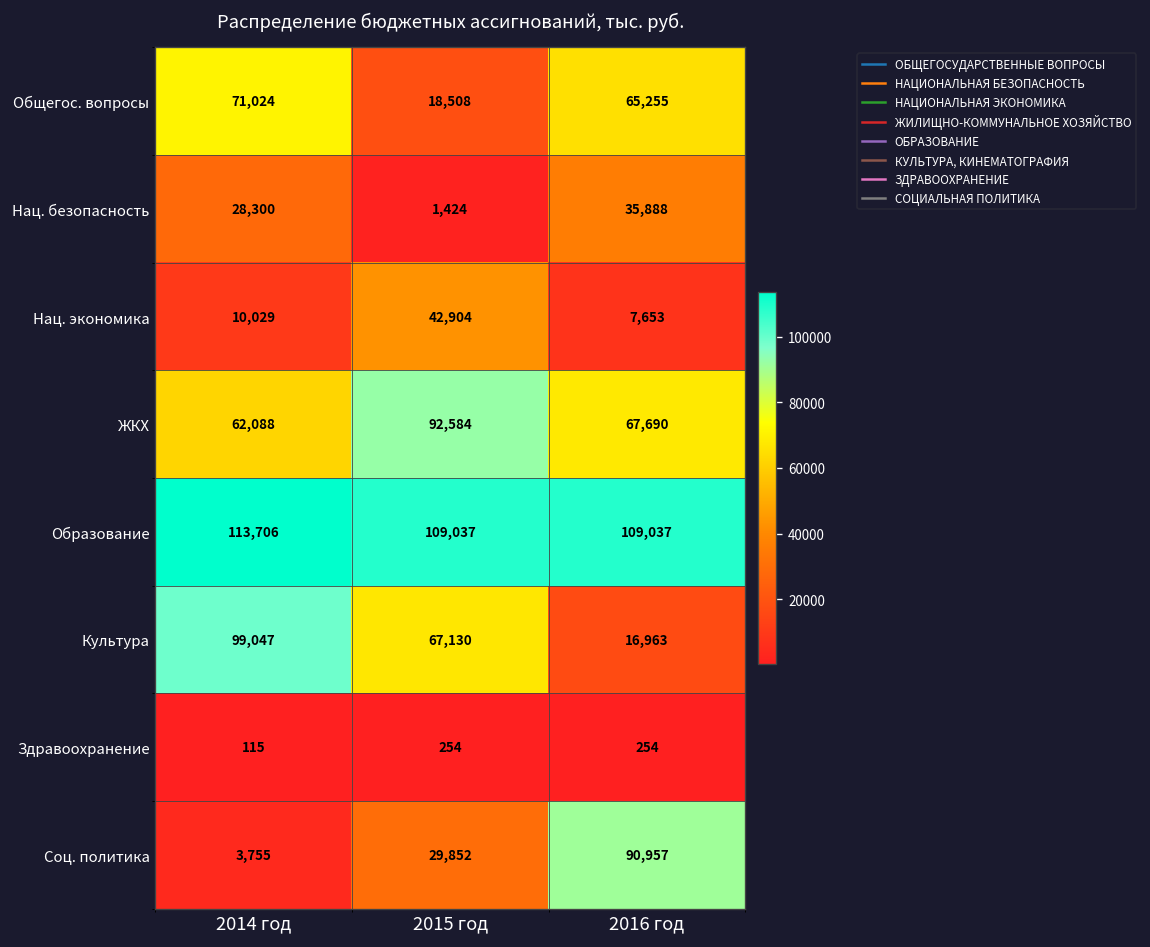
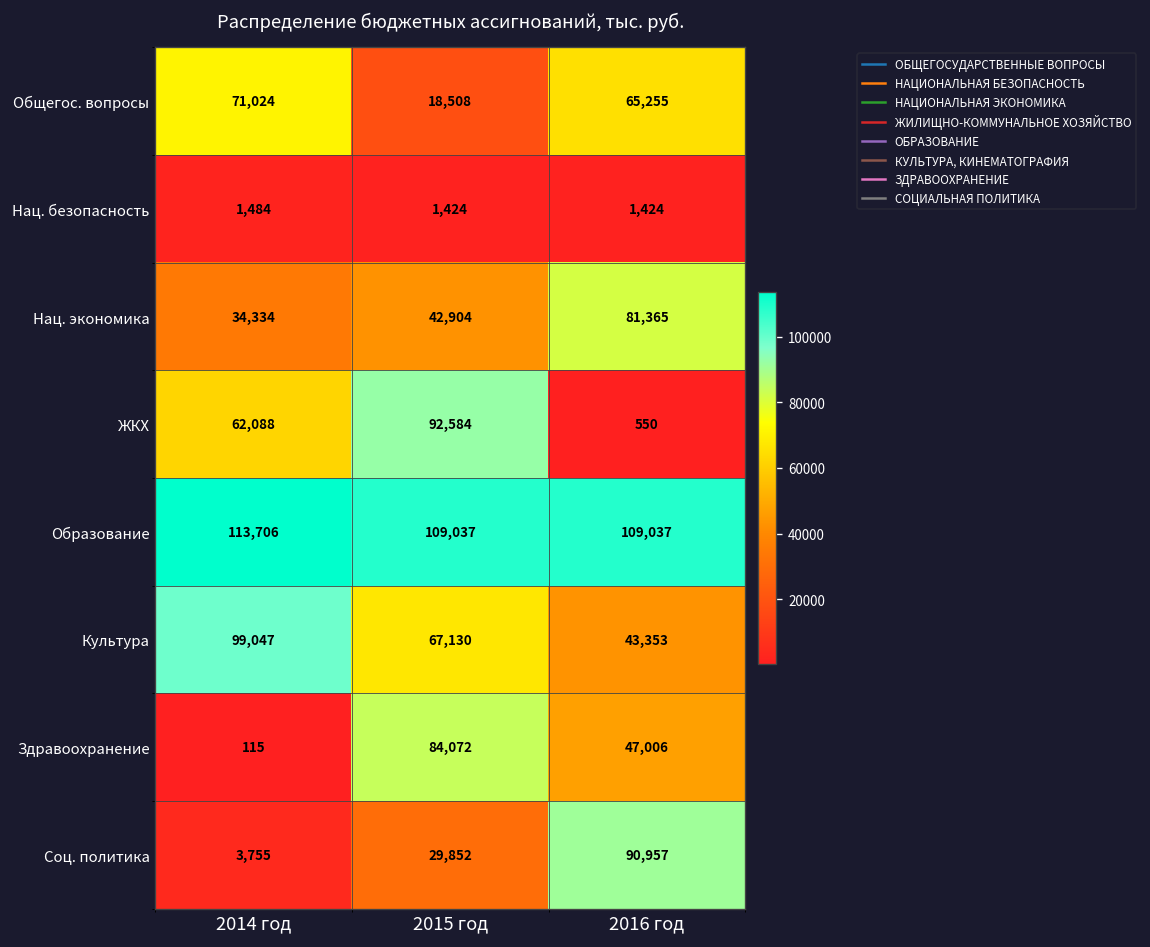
  {
    "Общегос. вопросы": {
      "2014 год": "71,024",
      "2015 год": "18,508",
      "2016 год": "65,255"
    },
    "Нац. безопасность": {
-     "2014 год": "28,300",
+     "2014 год": "1,484",
      "2015 год": "1,424",
-     "2016 год": "35,888"
+     "2016 год": "1,424"
    },
    "Нац. экономика": {
-     "2014 год": "10,029",
+     "2014 год": "34,334",
      "2015 год": "42,904",
-     "2016 год": "7,653"
+     "2016 год": "81,365"
    },
    "ЖКХ": {
      "2014 год": "62,088",
      "2015 год": "92,584",
-     "2016 год": "67,690"
+     "2016 год": "550"
    },
    "Образование": {
      "2014 год": "113,706",
      "2015 год": "109,037",
      "2016 год": "109,037"
    },
    "Культура": {
      "2014 год": "99,047",
      "2015 год": "67,130",
-     "2016 год": "16,963"
+     "2016 год": "43,353"
    },
    "Здравоохранение": {
      "2014 год": "115",
-     "2015 год": "254",
-     "2016 год": "254"
+     "2015 год": "84,072",
+     "2016 год": "47,006"
    },
    "Соц. политика": {
      "2014 год": "3,755",
      "2015 год": "29,852",
      "2016 год": "90,957"
    }
  }
